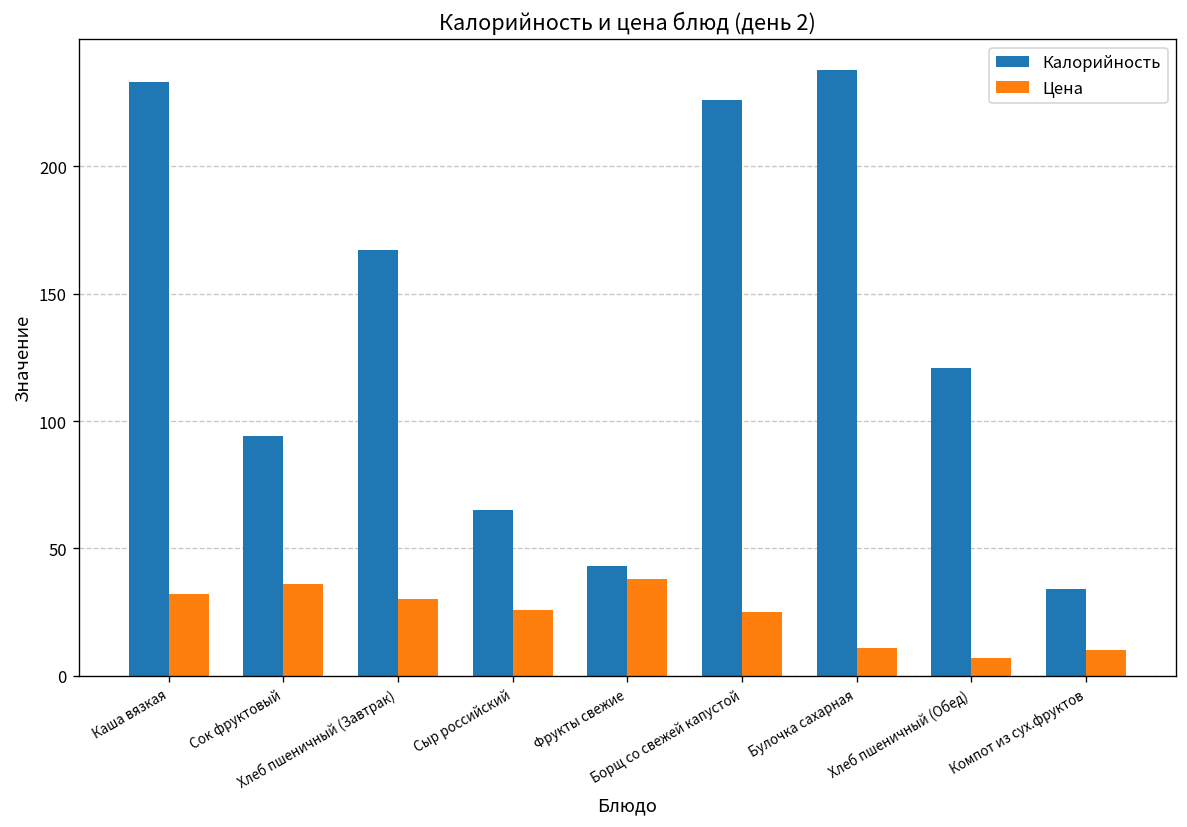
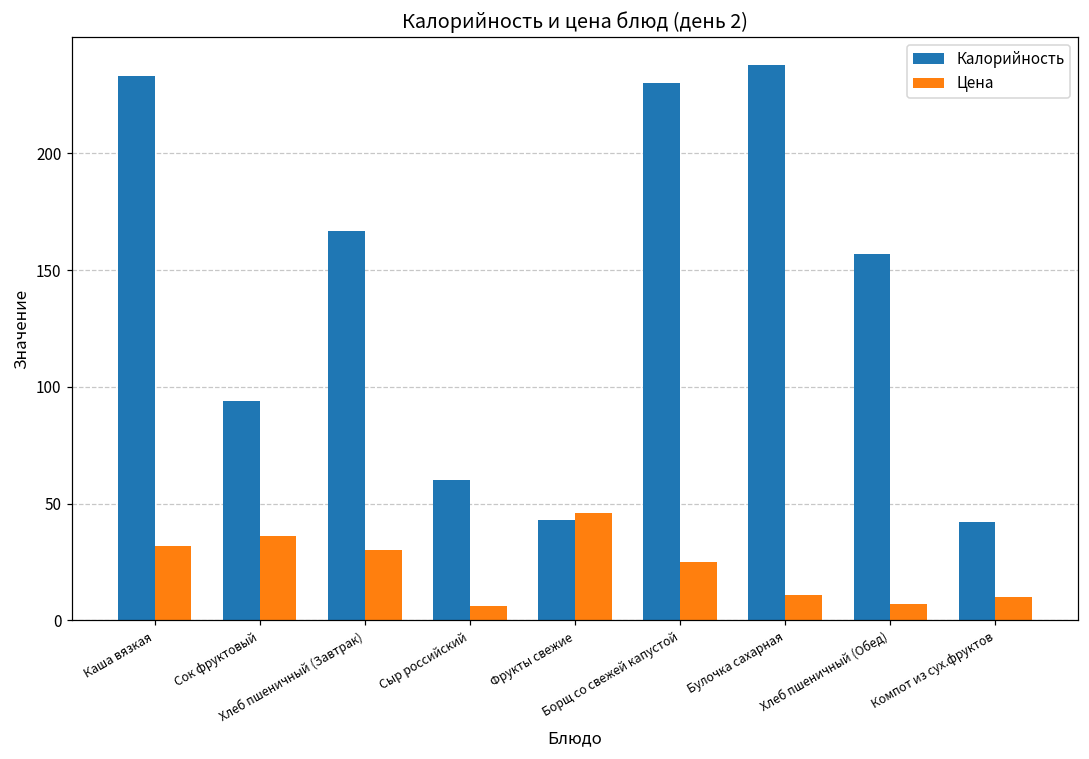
  {
    "Калорийность": {
      "Каша вязкая": 233,
      "Сок фруктовый": 94,
      "Хлеб пшеничный (Завтрак)": 167,
-     "Сыр российский": 65,
+     "Сыр российский": 60,
      "Фрукты свежие": 43,
-     "Борщ со свежей капустой": 226,
+     "Борщ со свежей капустой": 230,
      "Булочка сахарная": 238,
-     "Хлеб пшеничный (Обед)": 121,
-     "Компот из сух.фруктов": 34
+     "Хлеб пшеничный (Обед)": 157,
+     "Компот из сух.фруктов": 42
    },
    "Цена": {
      "Каша вязкая": 32,
      "Сок фруктовый": 36,
      "Хлеб пшеничный (Завтрак)": 30,
-     "Сыр российский": 26,
-     "Фрукты свежие": 38,
+     "Сыр российский": 6,
+     "Фрукты свежие": 46,
      "Борщ со свежей капустой": 25,
      "Булочка сахарная": 11,
      "Хлеб пшеничный (Обед)": 7,
      "Компот из сух.фруктов": 10
    }
  }
